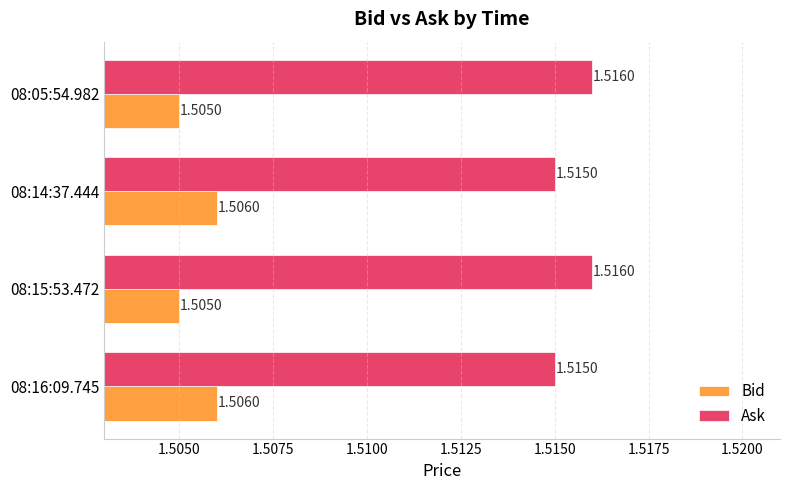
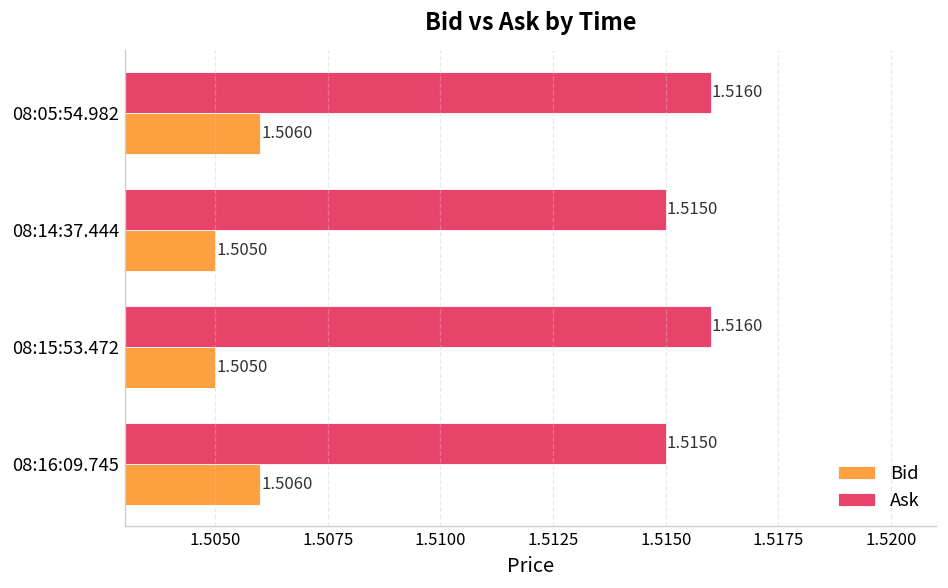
  {
    "Bid": {
-     "08:05:54.982": 1.5050,
-     "08:14:37.444": 1.5060,
+     "08:05:54.982": 1.5060,
+     "08:14:37.444": 1.5050,
      "08:15:53.472": 1.5050,
      "08:16:09.745": 1.5060
    },
    "Ask": {
      "08:05:54.982": 1.5160,
      "08:14:37.444": 1.5150,
      "08:15:53.472": 1.5160,
      "08:16:09.745": 1.5150
    }
  }
